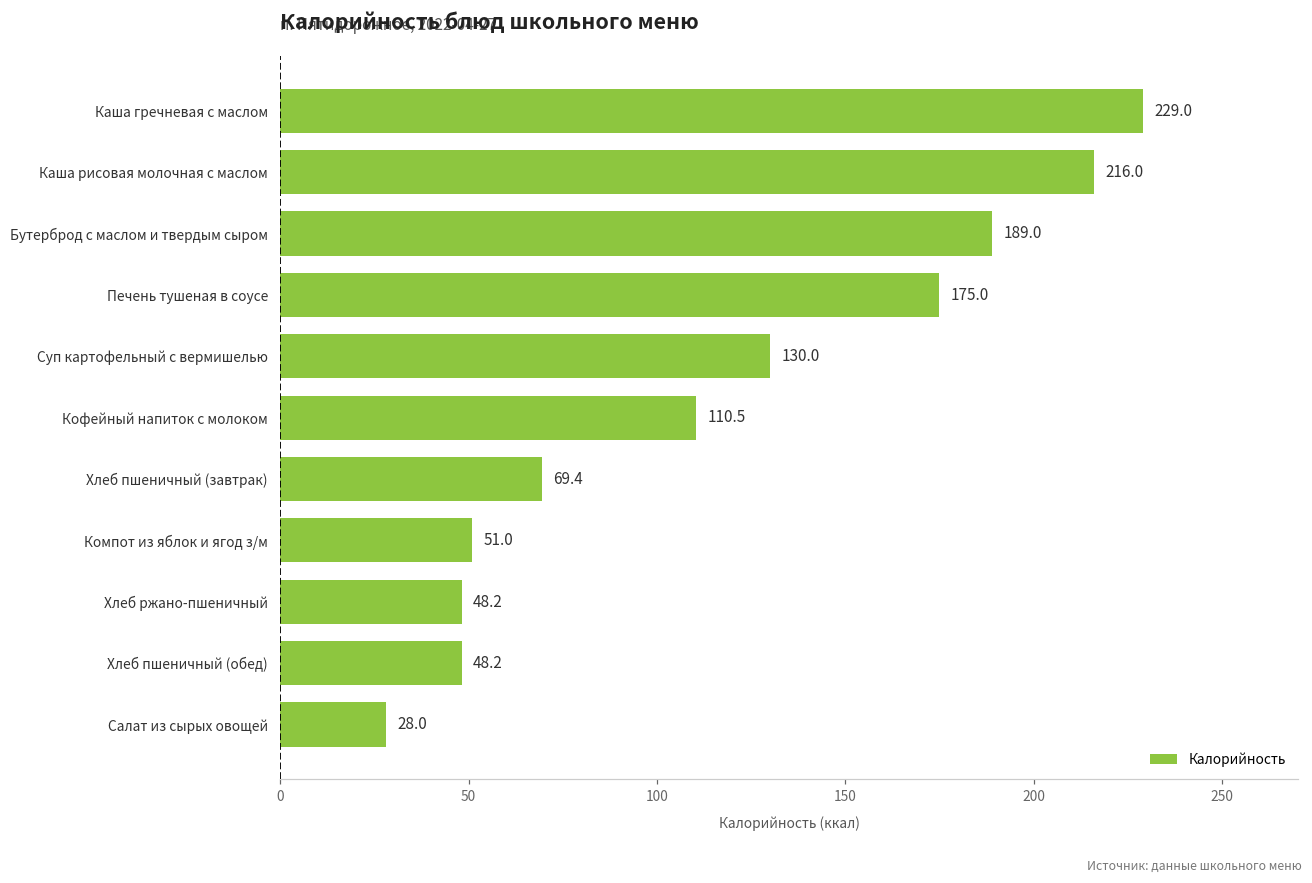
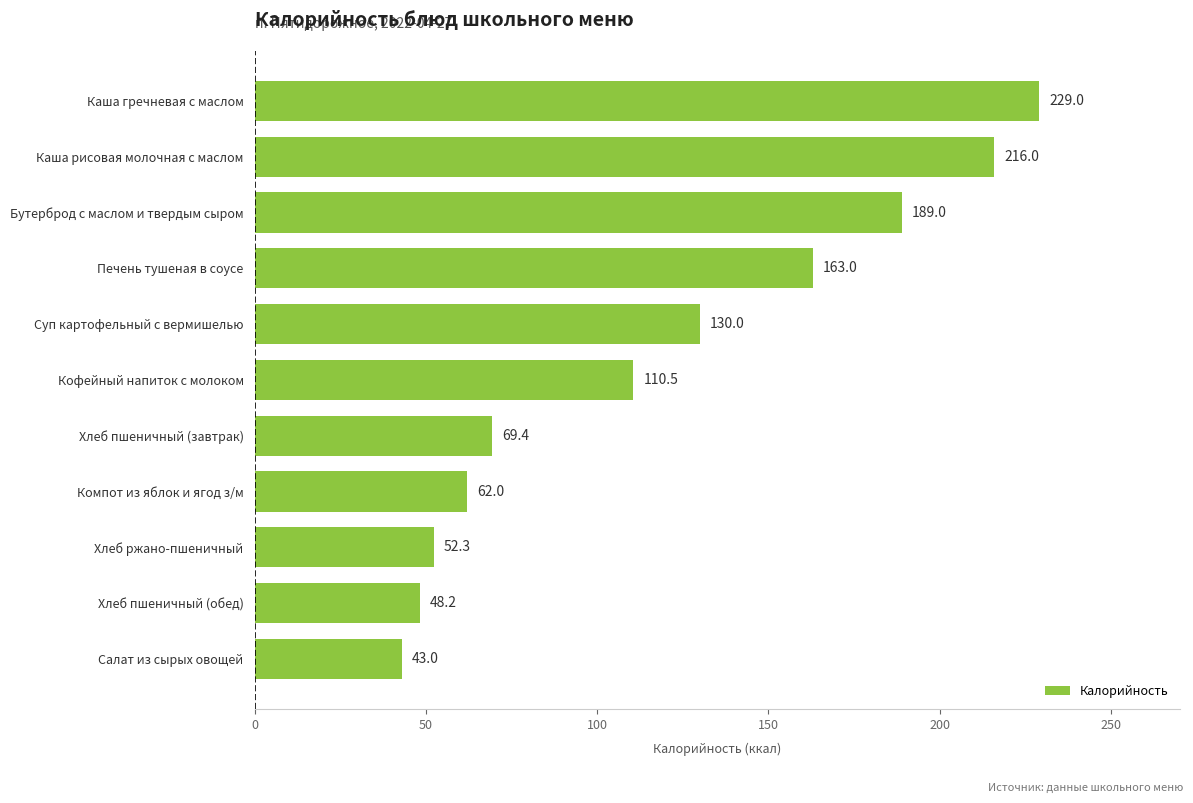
  {
    "Каша гречневая с маслом": 229.0,
    "Каша рисовая молочная с маслом": 216.0,
    "Бутерброд с маслом и твердым сыром": 189.0,
-   "Печень тушеная в соусе": 175.0,
+   "Печень тушеная в соусе": 163.0,
    "Суп картофельный с вермишелью": 130.0,
    "Кофейный напиток с молоком": 110.5,
    "Хлеб пшеничный (завтрак)": 69.4,
-   "Компот из яблок и ягод з/м": 51.0,
-   "Хлеб ржано-пшеничный": 48.2,
+   "Компот из яблок и ягод з/м": 62.0,
+   "Хлеб ржано-пшеничный": 52.3,
    "Хлеб пшеничный (обед)": 48.2,
-   "Салат из сырых овощей": 28.0
+   "Салат из сырых овощей": 43.0
  }
